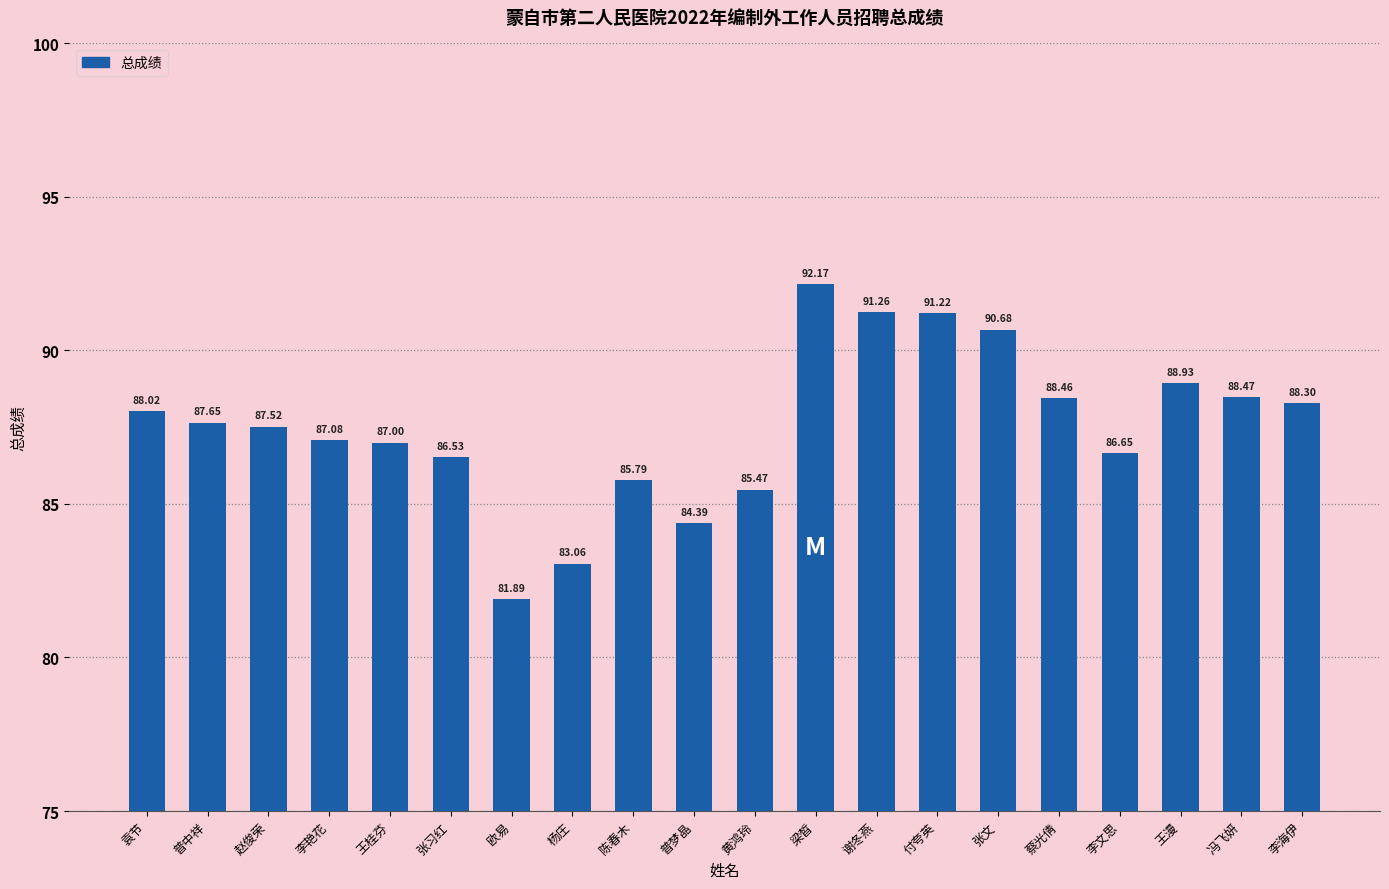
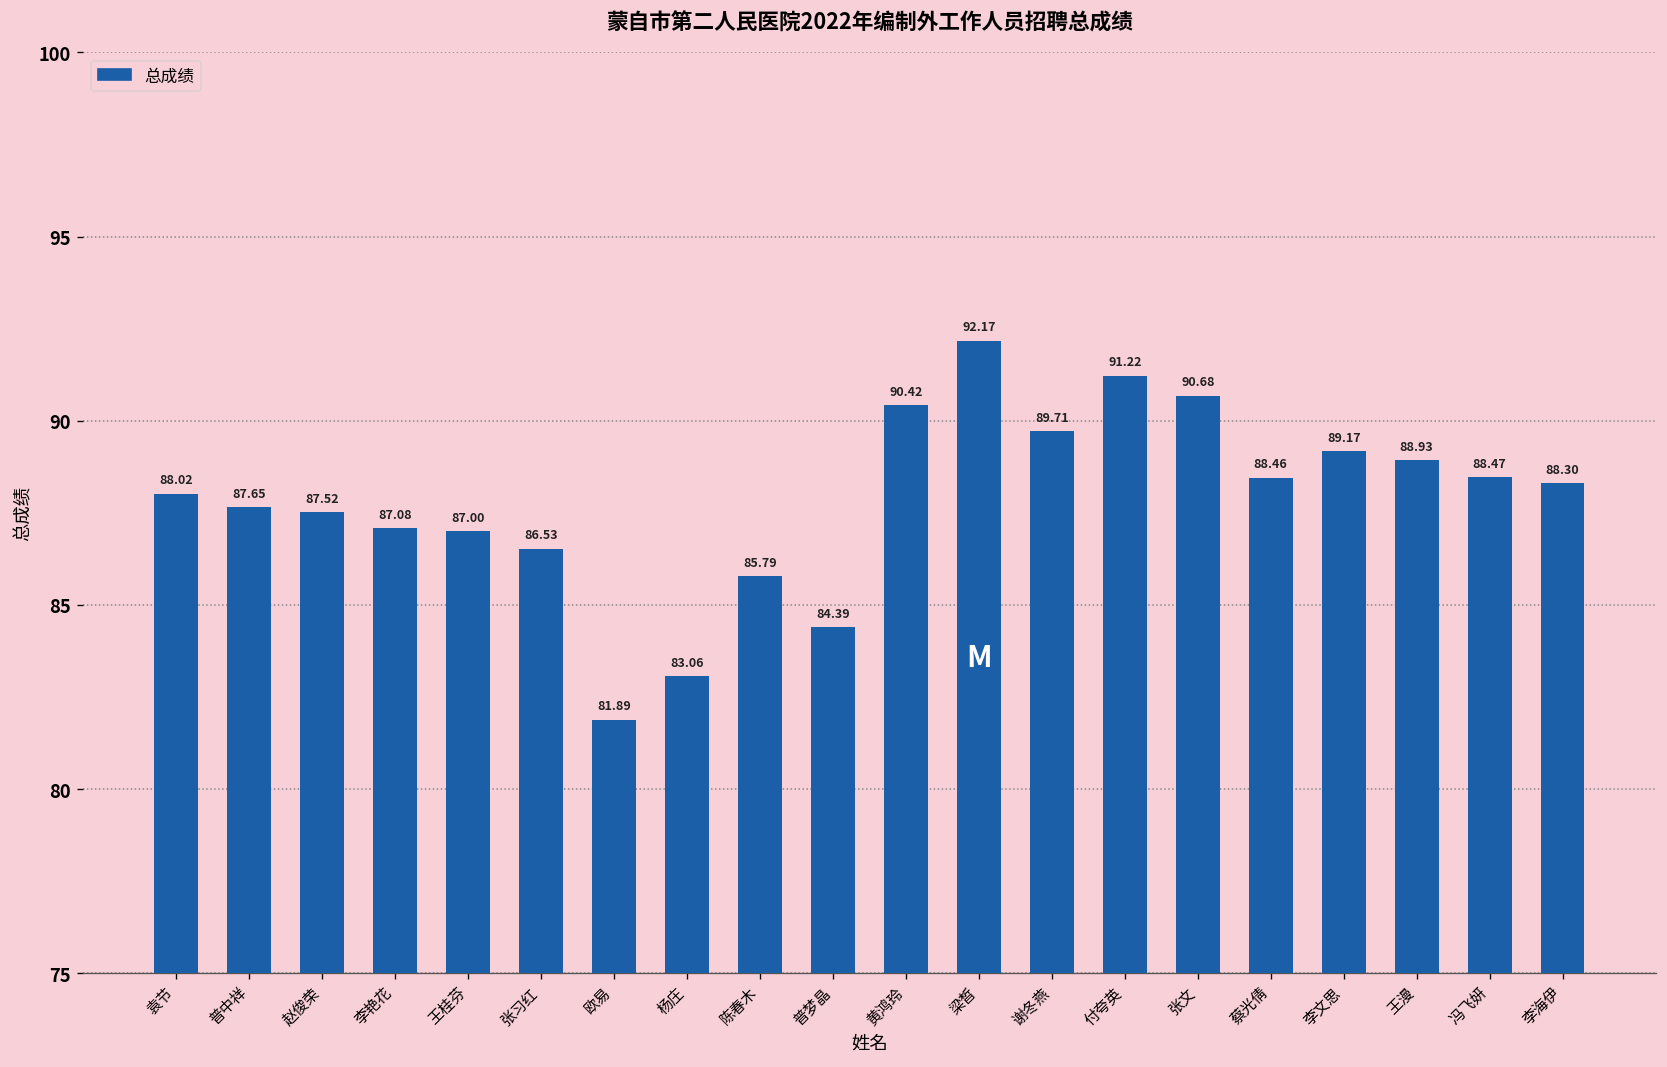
  {
    "袁节": 88.02,
    "普中祥": 87.65,
    "赵俊荣": 87.52,
    "李艳花": 87.08,
    "王桂芬": 87.00,
    "张习红": 86.53,
    "欧易": 81.89,
    "杨庄": 83.06,
    "陈春木": 85.79,
    "普梦晶": 84.39,
-   "黄鸿玲": 85.47,
+   "黄鸿玲": 90.42,
    "梁晳": 92.17,
-   "谢冬燕": 91.26,
+   "谢冬燕": 89.71,
    "付夸英": 91.22,
    "张文": 90.68,
    "蔡光倩": 88.46,
-   "李文思": 86.65,
+   "李文思": 89.17,
    "王漫": 88.93,
    "冯飞妍": 88.47,
    "李海伊": 88.30
  }
